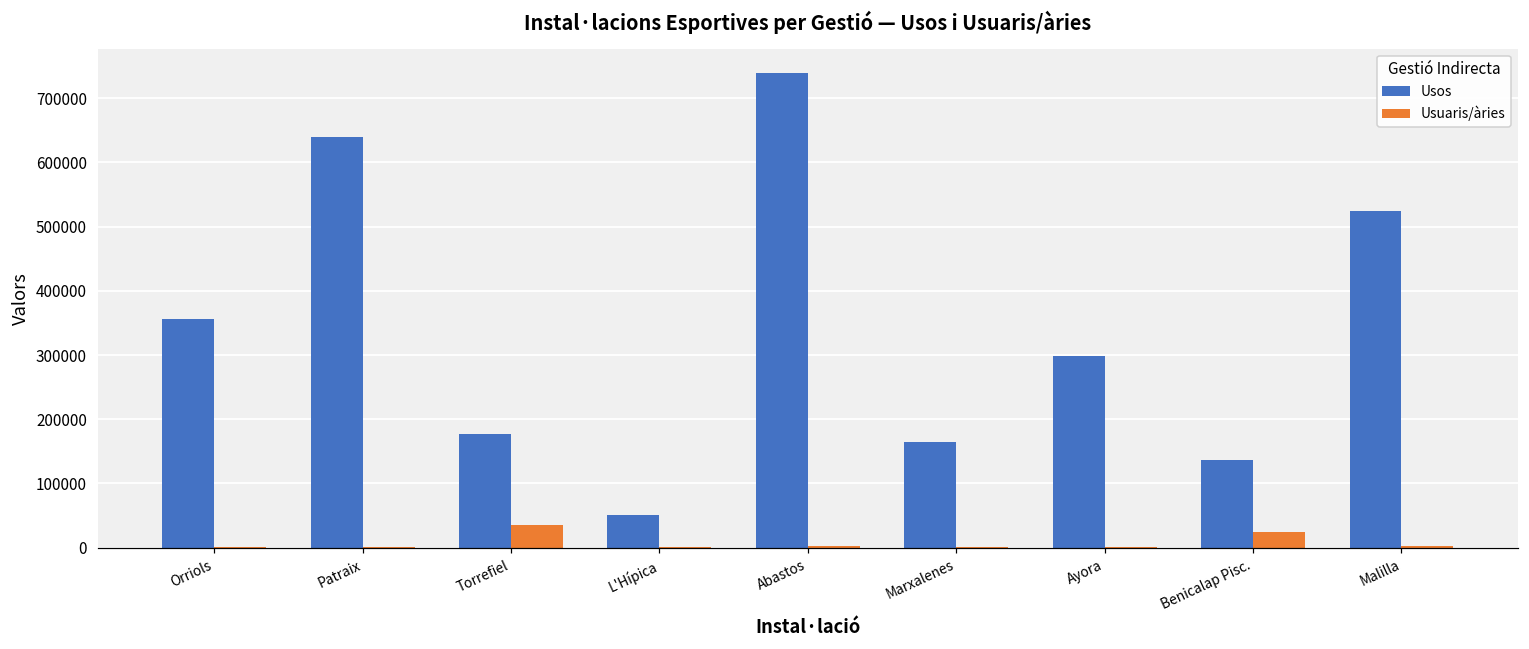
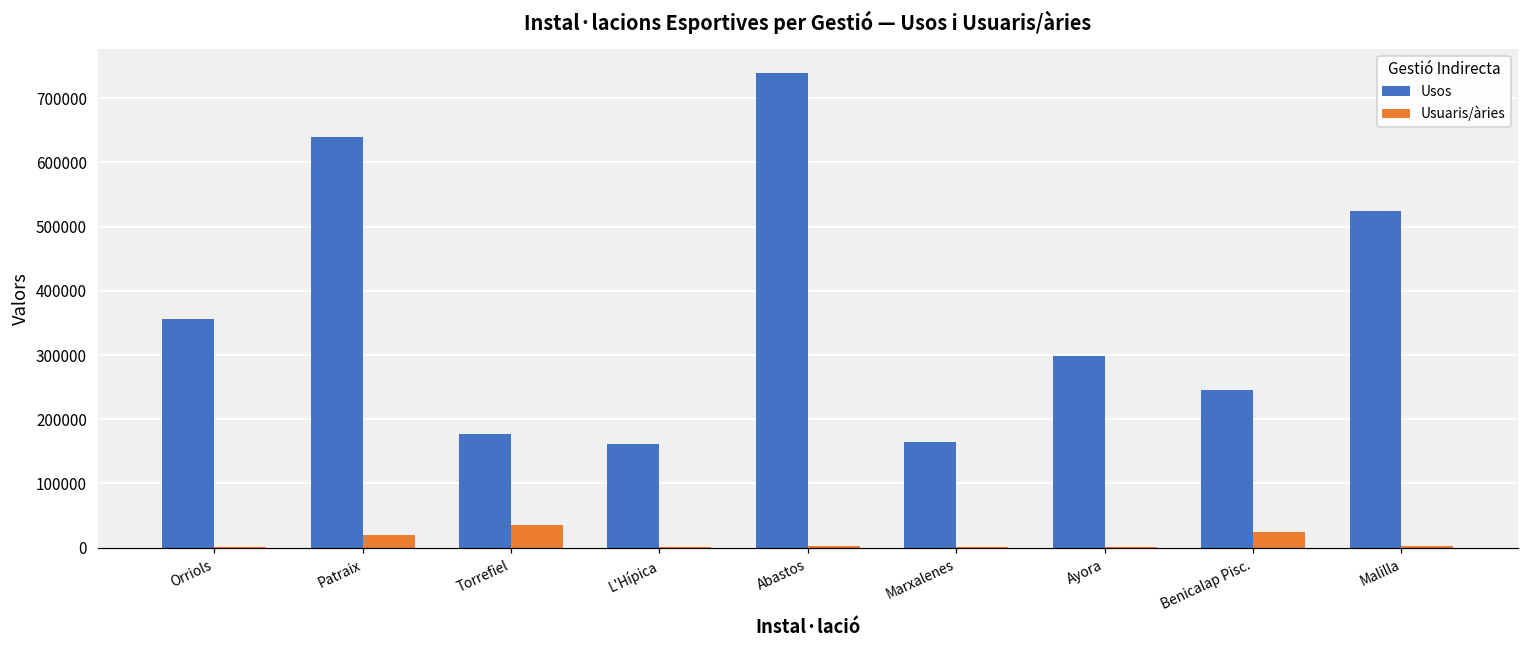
  {
    "Usos": {
      "Orriols": 360000,
      "Patraix": 640000,
      "Torrefiel": 180000,
-     "L'Hípica": 50000,
+     "L'Hípica": 160000,
      "Abastos": 740000,
      "Marxalenes": 160000,
      "Ayora": 300000,
-     "Benicalap Pisc.": 140000,
+     "Benicalap Pisc.": 240000,
      "Malilla": 520000
    },
    "Usuaris/àries": {
-     "Patraix": 0,
+     "Patraix": 20000,
      "Torrefiel": 40000,
      "Benicalap Pisc.": 20000
    }
  }
